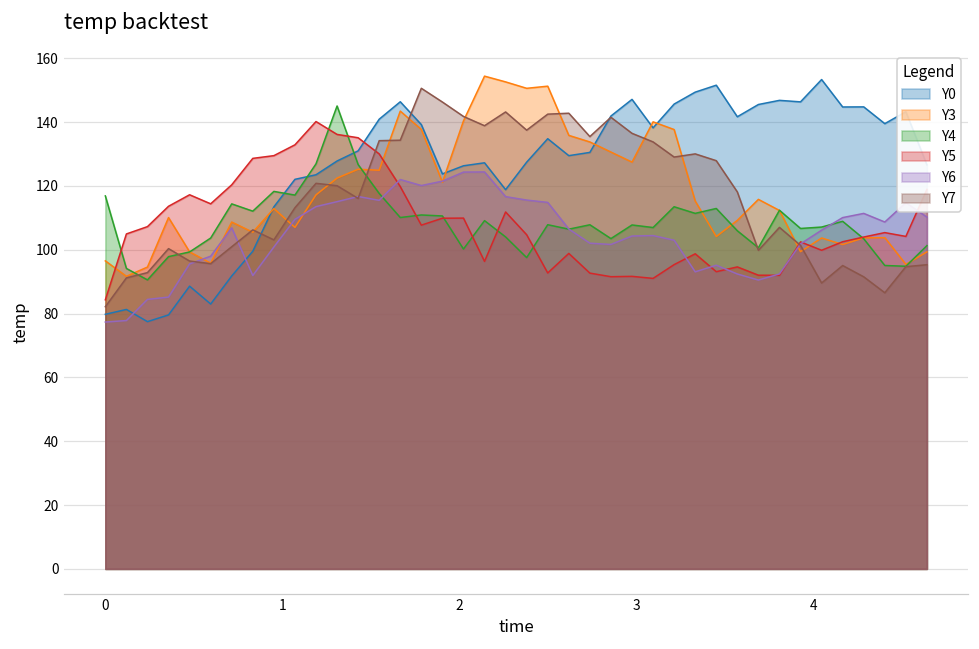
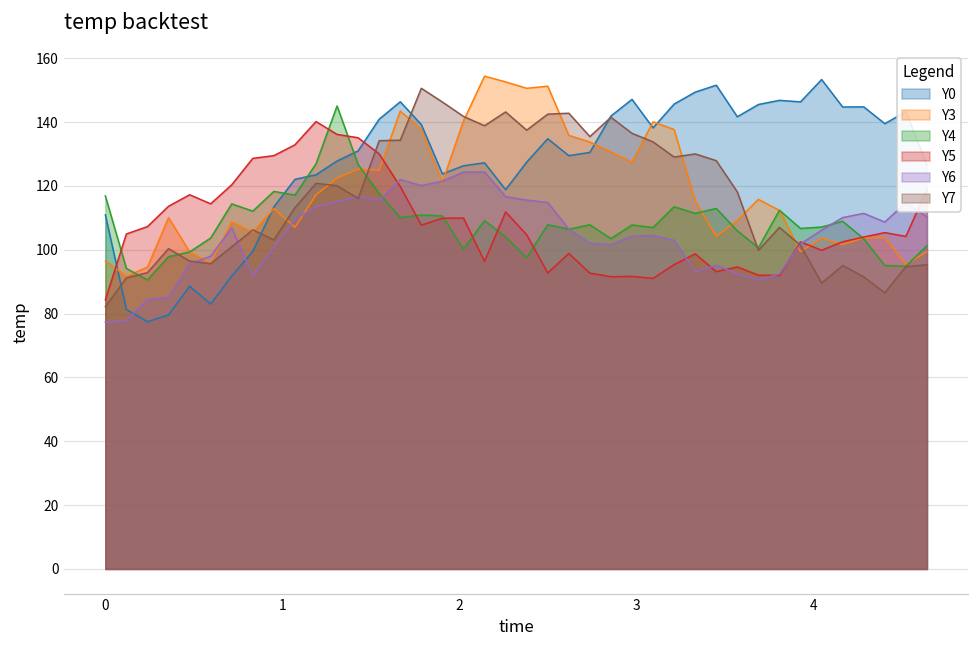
  {
    "Y0": {
-     "0": 80
+     "0": 111
    },
    "Y4": {
      "0": 117
    },
    "Y6": {
      "0": 77
    }
  }
